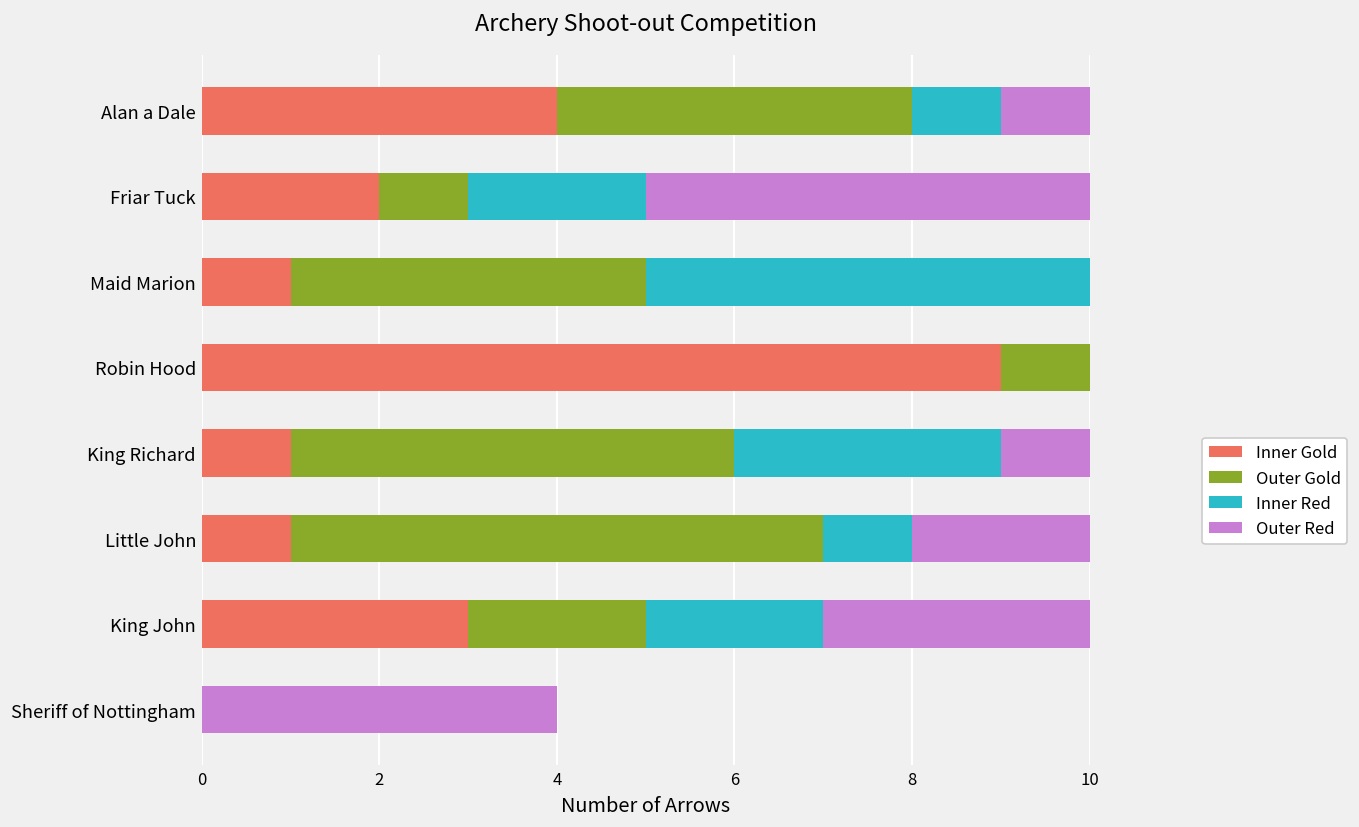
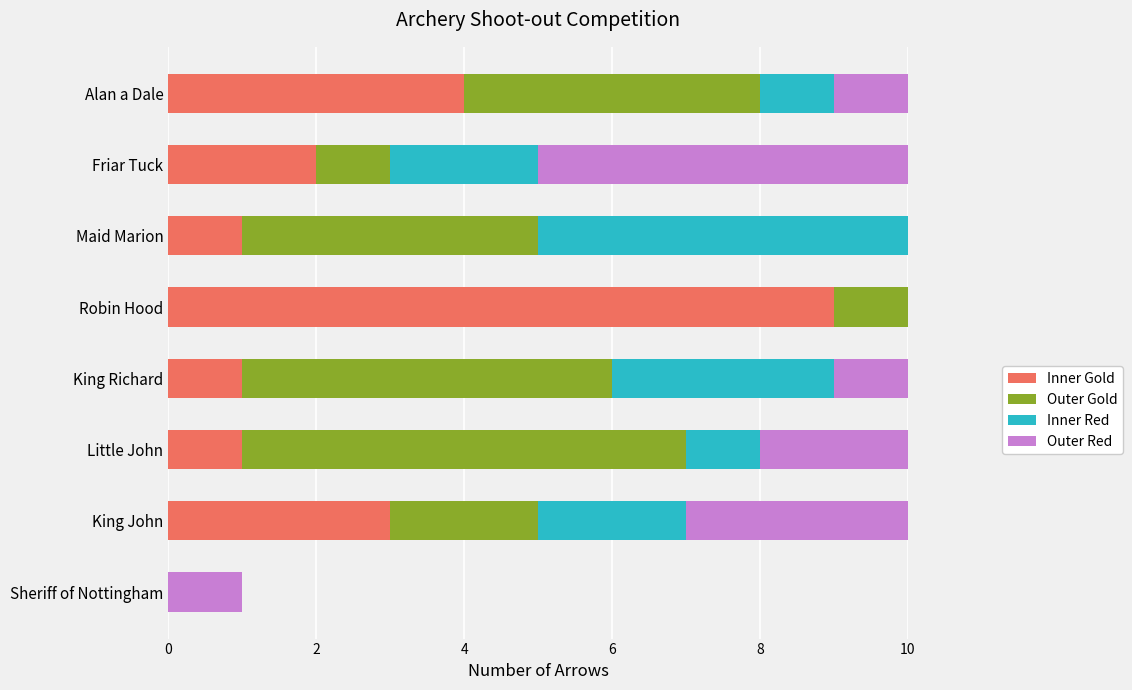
  {
    "Inner Gold": {
      "Alan a Dale": 4,
      "Friar Tuck": 2,
      "Maid Marion": 1,
      "Robin Hood": 9,
      "King Richard": 1,
      "Little John": 1,
      "King John": 3,
      "Sheriff of Nottingham": 0
    },
    "Outer Gold": {
      "Alan a Dale": 4,
      "Friar Tuck": 1,
      "Maid Marion": 4,
      "Robin Hood": 1,
      "King Richard": 5,
      "Little John": 6,
      "King John": 2,
      "Sheriff of Nottingham": 0
    },
    "Inner Red": {
      "Alan a Dale": 1,
      "Friar Tuck": 2,
      "Maid Marion": 5,
      "Robin Hood": 0,
      "King Richard": 3,
      "Little John": 1,
      "King John": 2,
      "Sheriff of Nottingham": 0
    },
    "Outer Red": {
      "Alan a Dale": 1,
      "Friar Tuck": 5,
      "Maid Marion": 0,
      "Robin Hood": 0,
      "King Richard": 1,
      "Little John": 2,
      "King John": 3,
-     "Sheriff of Nottingham": 4
+     "Sheriff of Nottingham": 1
    }
  }
